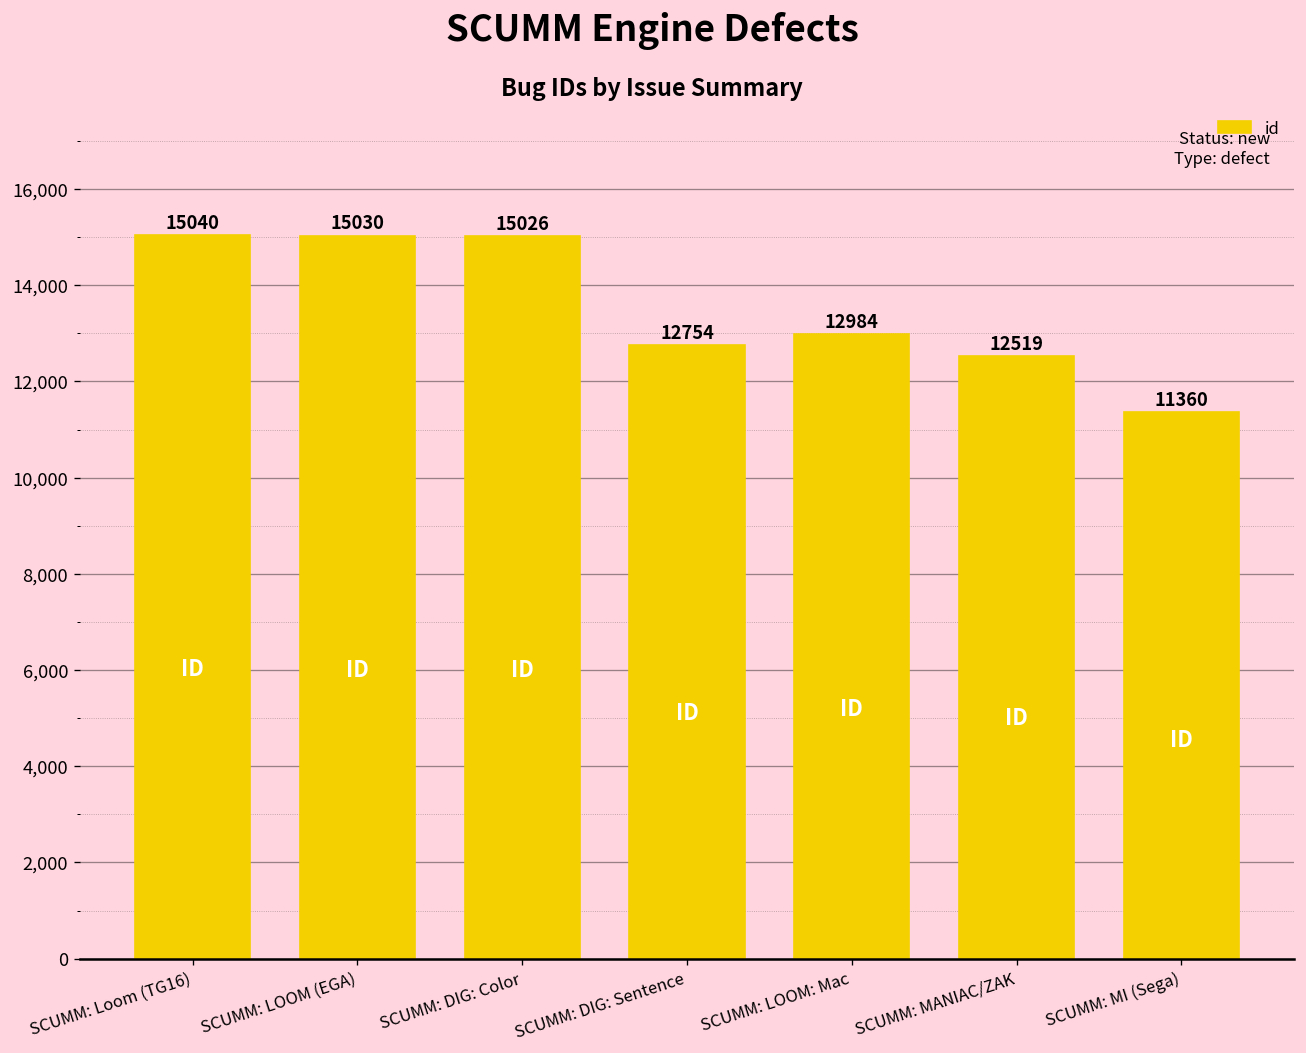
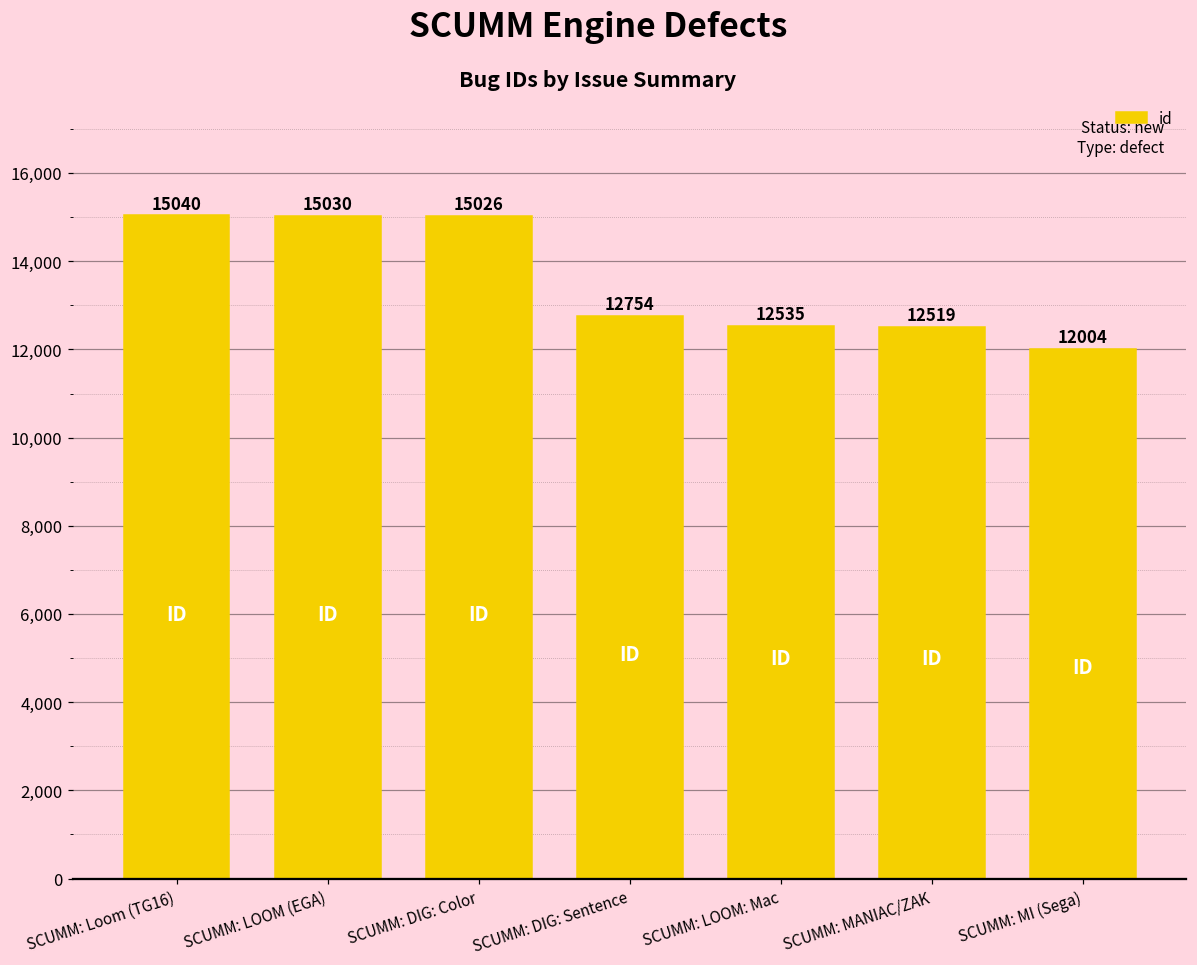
  {
    "SCUMM: Loom (TG16)": 15040,
    "SCUMM: LOOM (EGA)": 15030,
    "SCUMM: DIG: Color": 15026,
    "SCUMM: DIG: Sentence": 12754,
-   "SCUMM: LOOM: Mac": 12984,
+   "SCUMM: LOOM: Mac": 12535,
    "SCUMM: MANIAC/ZAK": 12519,
-   "SCUMM: MI (Sega)": 11360
+   "SCUMM: MI (Sega)": 12004
  }
